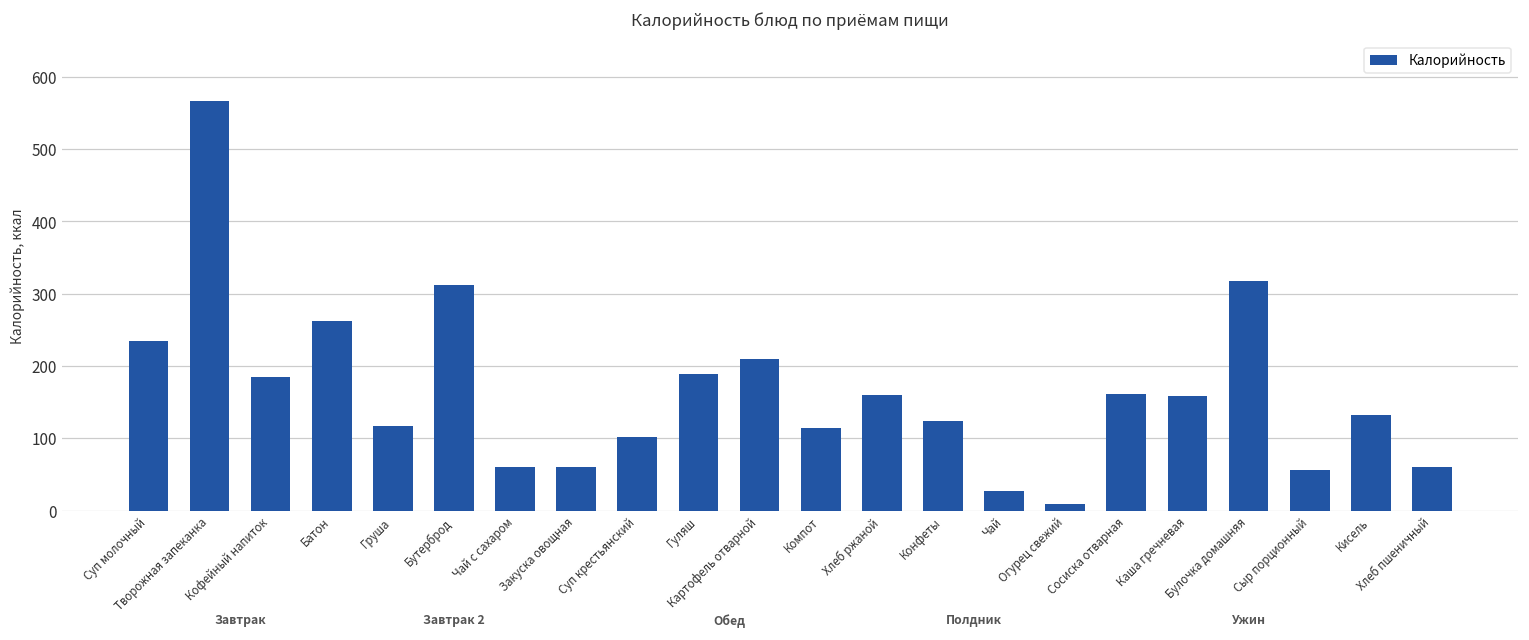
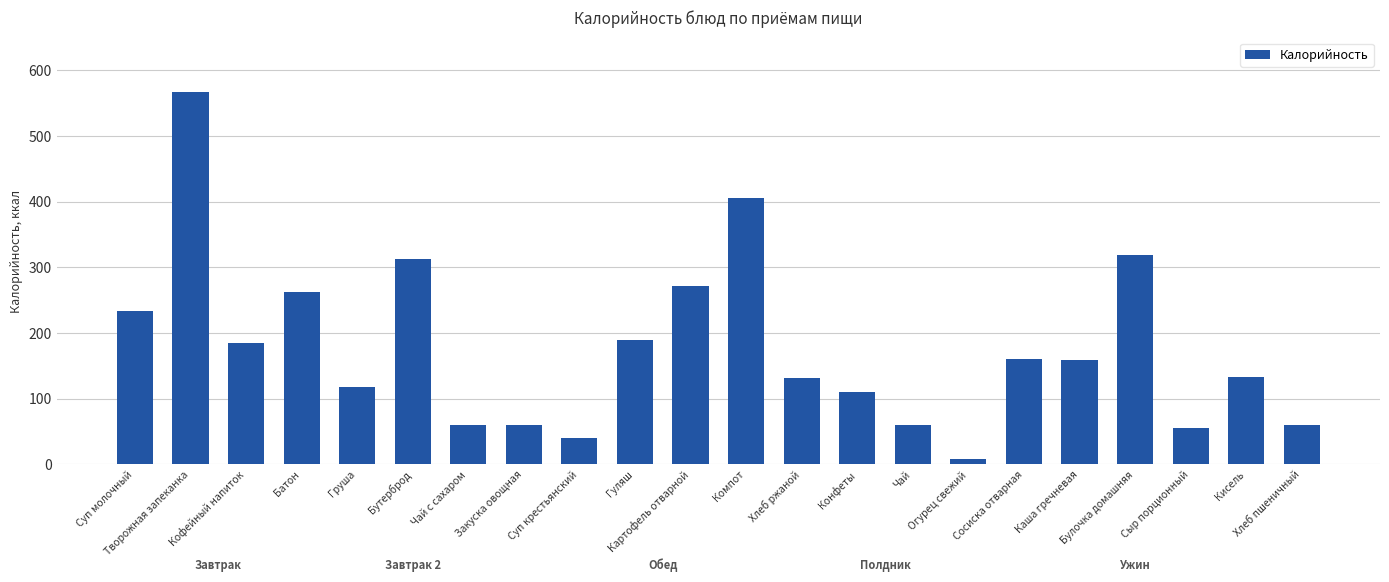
  {
    "Суп молочный": 230,
    "Творожная запеканка": 570,
    "Кофейный напиток": 180,
    "Батон": 260,
    "Груша": 120,
    "Бутерброд": 310,
    "Чай с сахаром": 60,
    "Закуска овощная": 60,
-   "Суп крестьянский": 100,
+   "Суп крестьянский": 40,
    "Гуляш": 190,
-   "Картофель отварной": 210,
-   "Компот": 110,
-   "Хлеб ржаной": 160,
-   "Конфеты": 120,
-   "Чай": 30,
+   "Картофель отварной": 270,
+   "Компот": 410,
+   "Хлеб ржаной": 130,
+   "Конфеты": 110,
+   "Чай": 60,
    "Огурец свежий": 10,
    "Сосиска отварная": 160,
    "Каша гречневая": 160,
    "Булочка домашняя": 320,
    "Сыр порционный": 60,
    "Кисель": 130,
    "Хлеб пшеничный": 60
  }
